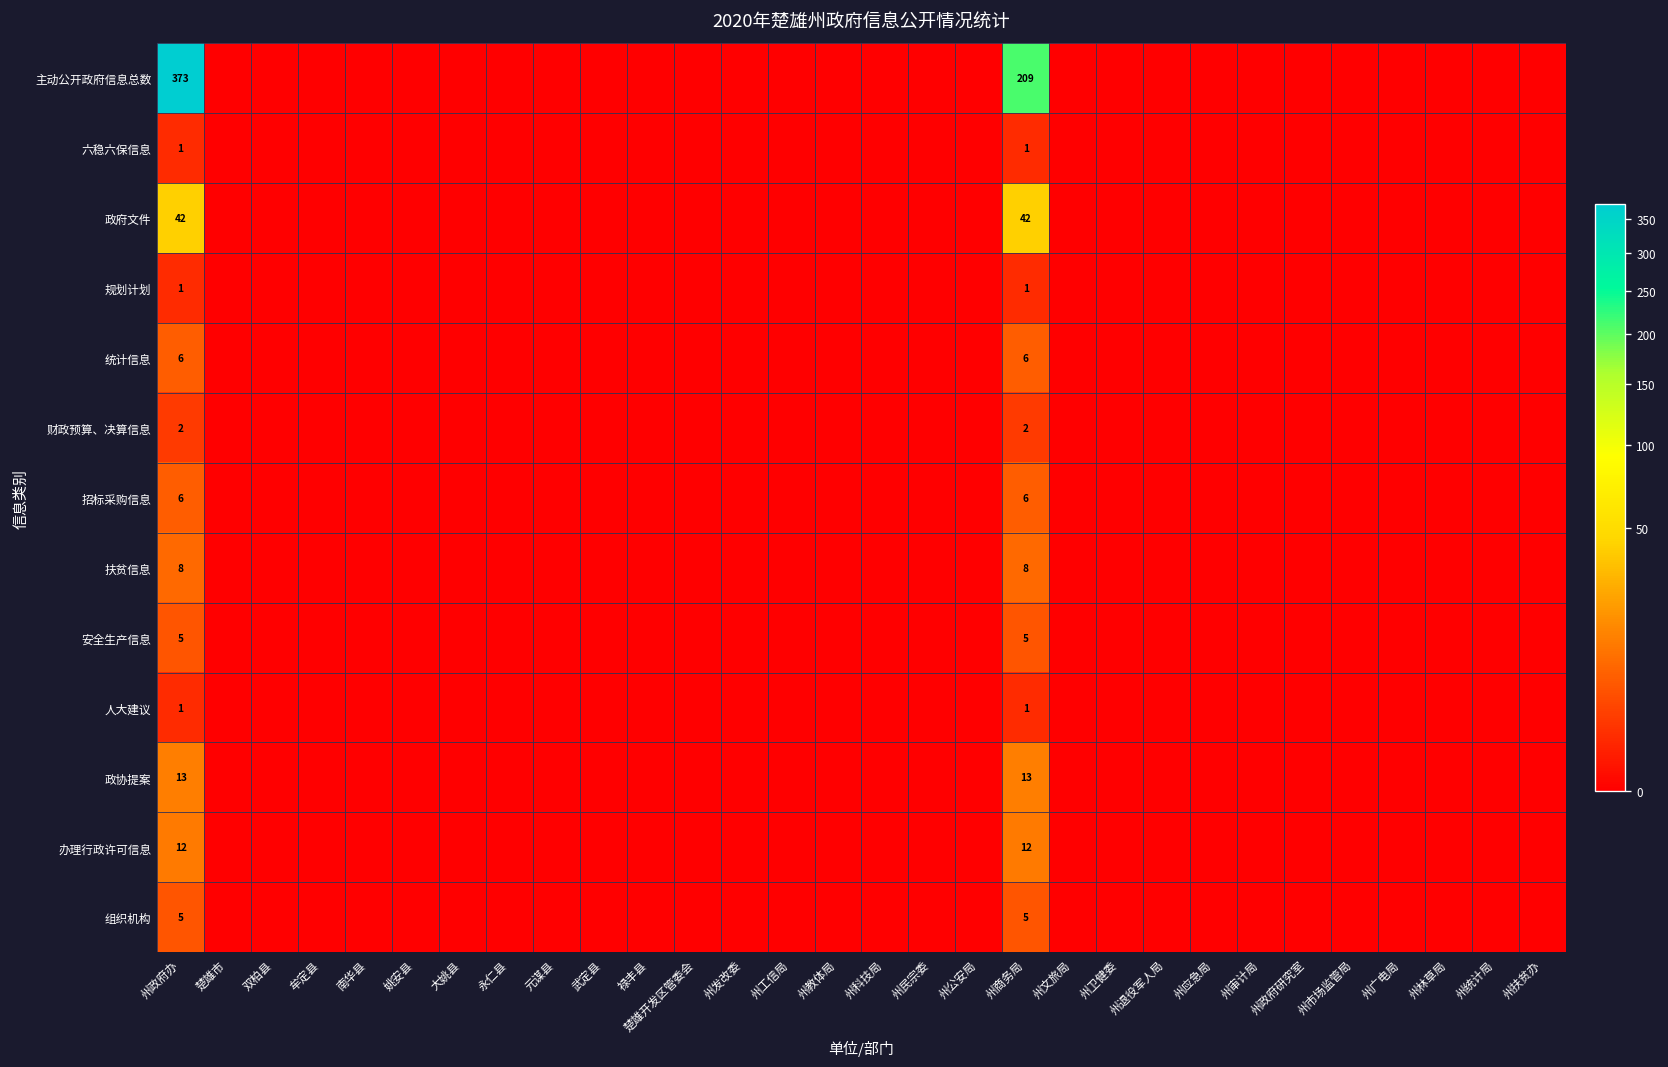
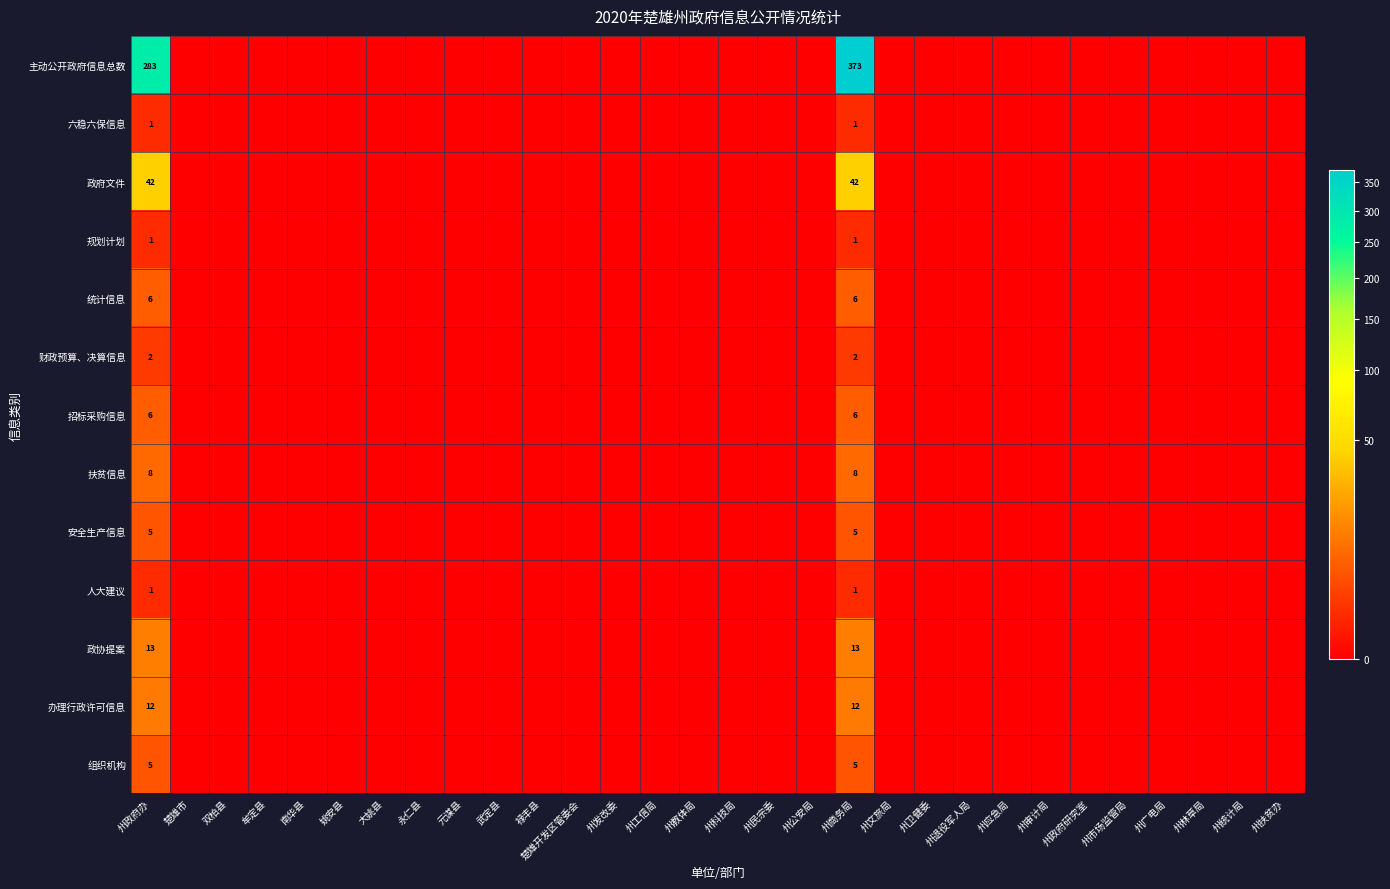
  {
    "主动公开政府信息总数": {
-     "州政府办": 373,
-     "州商务局": 209
+     "州政府办": 283,
+     "州商务局": 373
    },
    "六稳六保信息": {
      "州政府办": 1,
      "州商务局": 1
    },
    "政府文件": {
      "州政府办": 42,
      "州商务局": 42
    },
    "规划计划": {
      "州政府办": 1,
      "州商务局": 1
    },
    "统计信息": {
      "州政府办": 6,
      "州商务局": 6
    },
    "财政预算、决算信息": {
      "州政府办": 2,
      "州商务局": 2
    },
    "招标采购信息": {
      "州政府办": 6,
      "州商务局": 6
    },
    "扶贫信息": {
      "州政府办": 8,
      "州商务局": 8
    },
    "安全生产信息": {
      "州政府办": 5,
      "州商务局": 5
    },
    "人大建议": {
      "州政府办": 1,
      "州商务局": 1
    },
    "政协提案": {
      "州政府办": 13,
      "州商务局": 13
    },
    "办理行政许可信息": {
      "州政府办": 12,
      "州商务局": 12
    },
    "组织机构": {
      "州政府办": 5,
      "州商务局": 5
    }
  }
